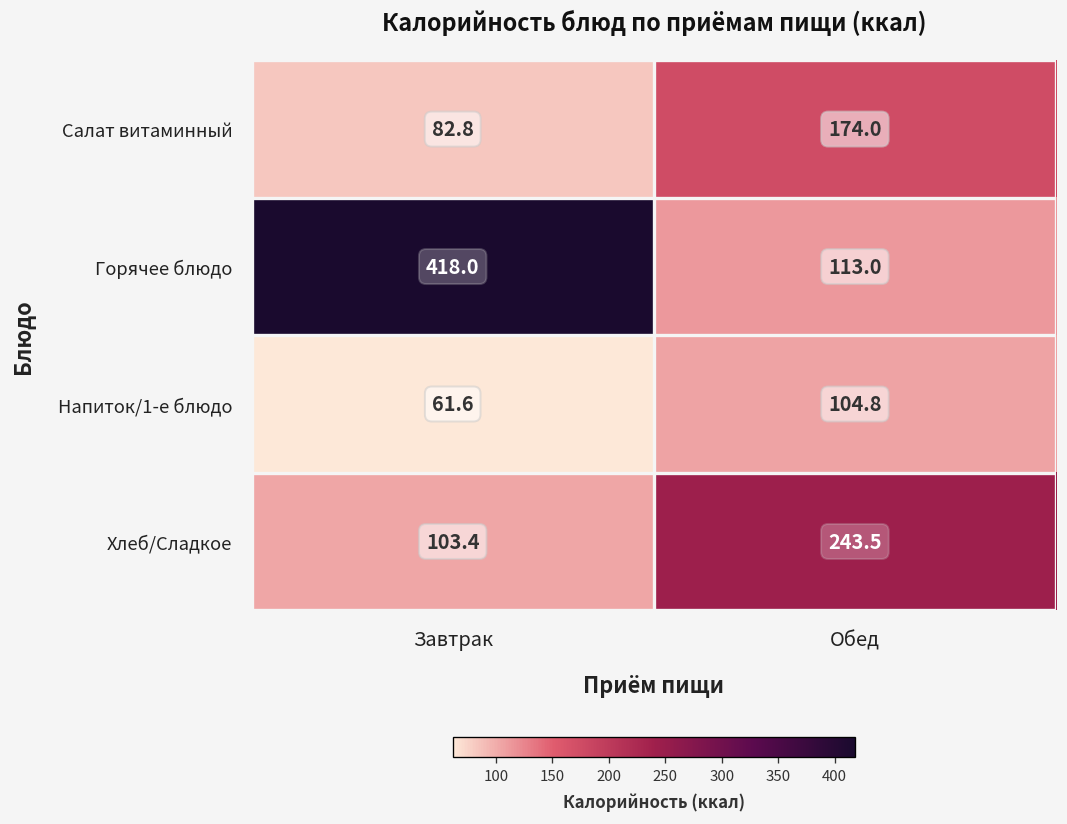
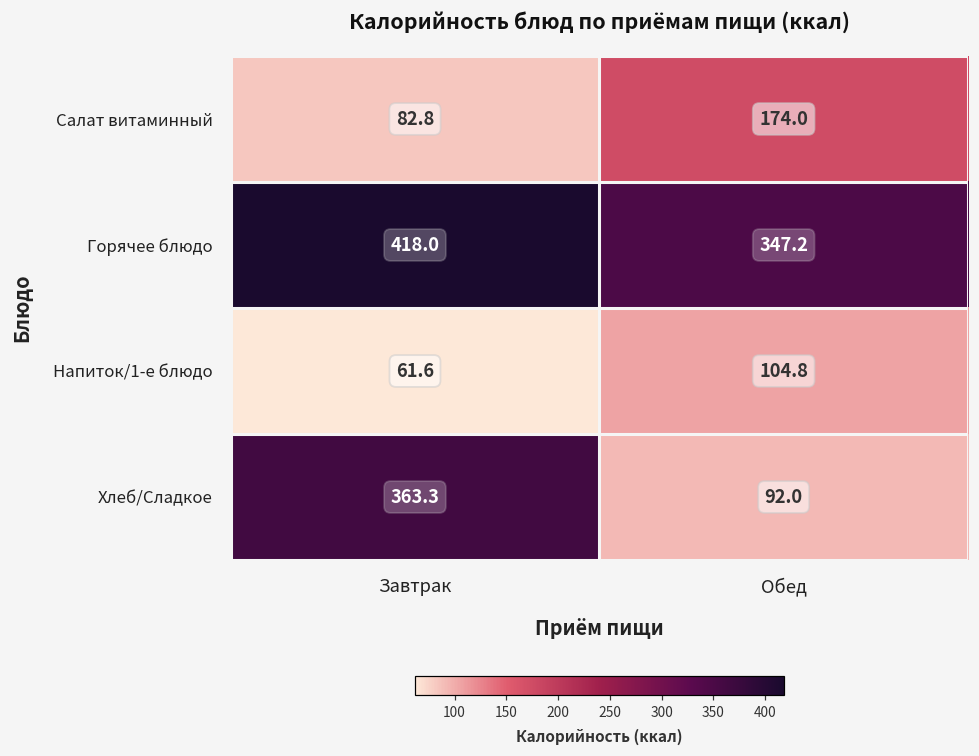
  {
    "Горячее блюдо": {
-     "Обед": 113.0
+     "Обед": 347.2
    },
    "Хлеб/Сладкое": {
-     "Завтрак": 103.4,
-     "Обед": 243.5
+     "Завтрак": 363.3,
+     "Обед": 92.0
    }
  }
